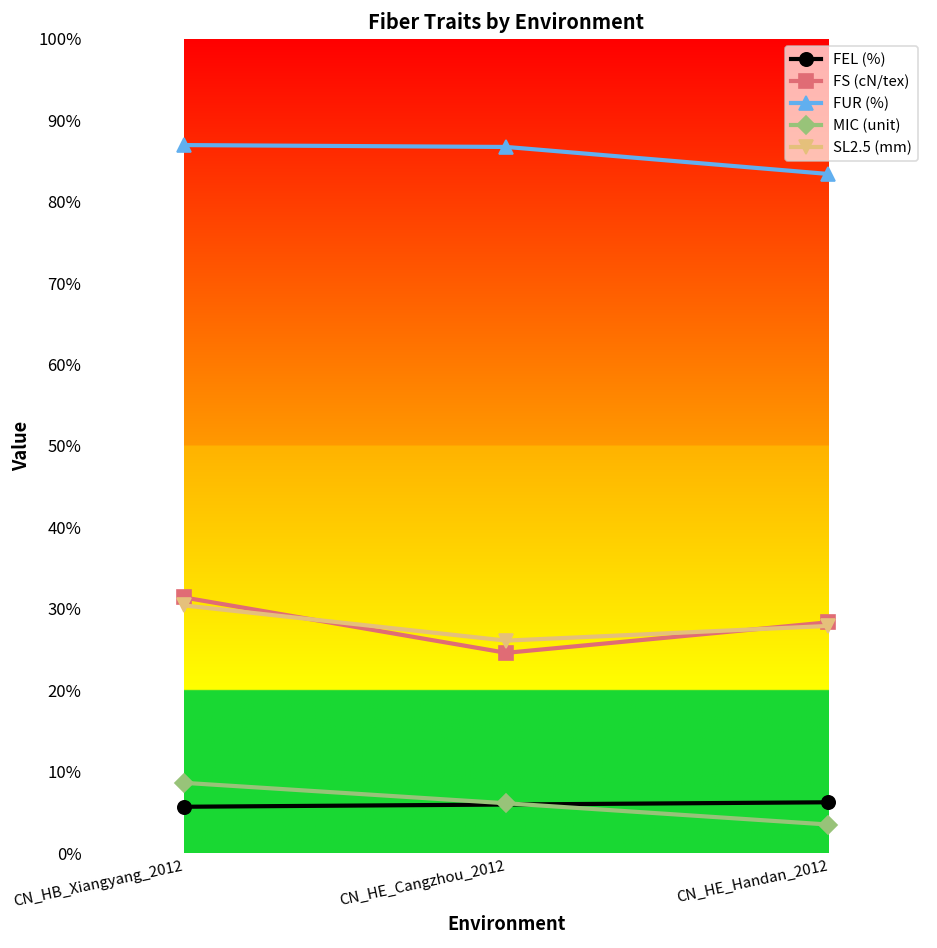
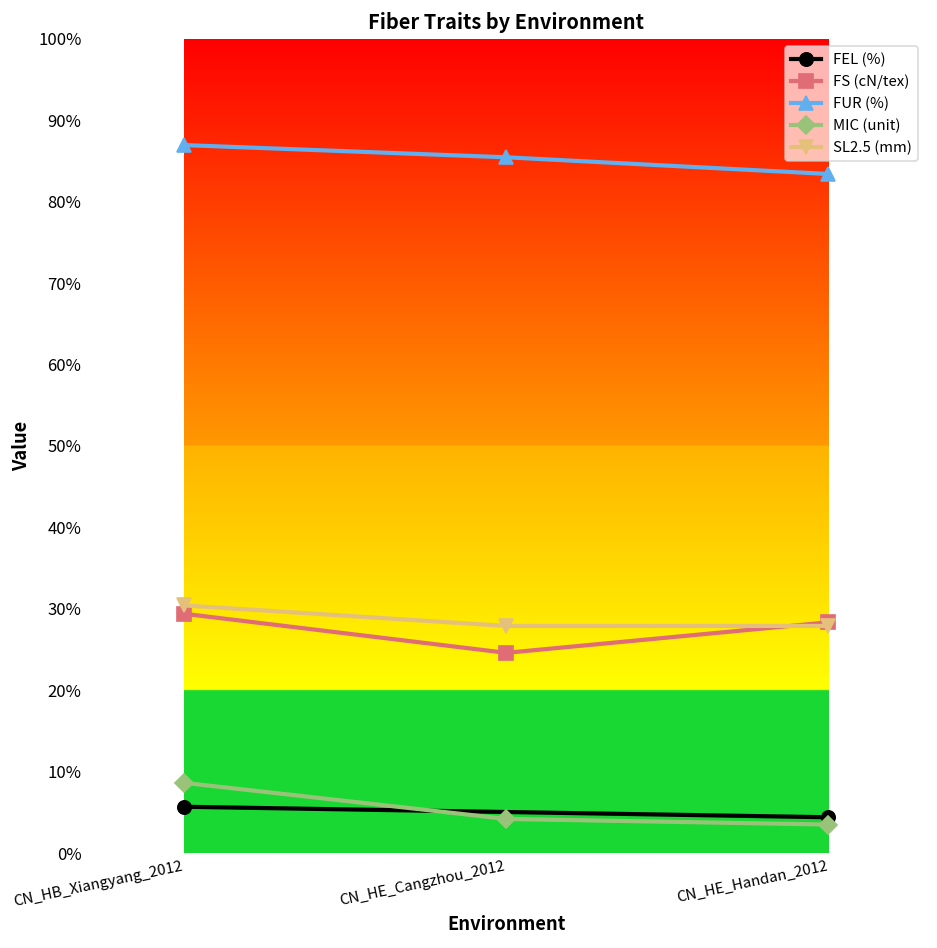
  {
    "FEL (%)": {
      "CN_HB_Xiangyang_2012": "6%",
-     "CN_HE_Handan_2012": "6%"
+     "CN_HE_Handan_2012": "4%"
    },
    "FS (cN/tex)": {
-     "CN_HB_Xiangyang_2012": "31%",
+     "CN_HB_Xiangyang_2012": "29%",
      "CN_HE_Cangzhou_2012": "25%",
      "CN_HE_Handan_2012": "28%"
    },
    "FUR (%)": {
      "CN_HB_Xiangyang_2012": "87%",
-     "CN_HE_Cangzhou_2012": "87%",
+     "CN_HE_Cangzhou_2012": "85%",
      "CN_HE_Handan_2012": "83%"
    },
    "MIC (unit)": {
      "CN_HB_Xiangyang_2012": "9%",
-     "CN_HE_Cangzhou_2012": "6%",
+     "CN_HE_Cangzhou_2012": "4%",
      "CN_HE_Handan_2012": "4%"
    },
    "SL2.5 (mm)": {
      "CN_HB_Xiangyang_2012": "30%",
-     "CN_HE_Cangzhou_2012": "26%",
+     "CN_HE_Cangzhou_2012": "28%",
      "CN_HE_Handan_2012": "28%"
    }
  }
